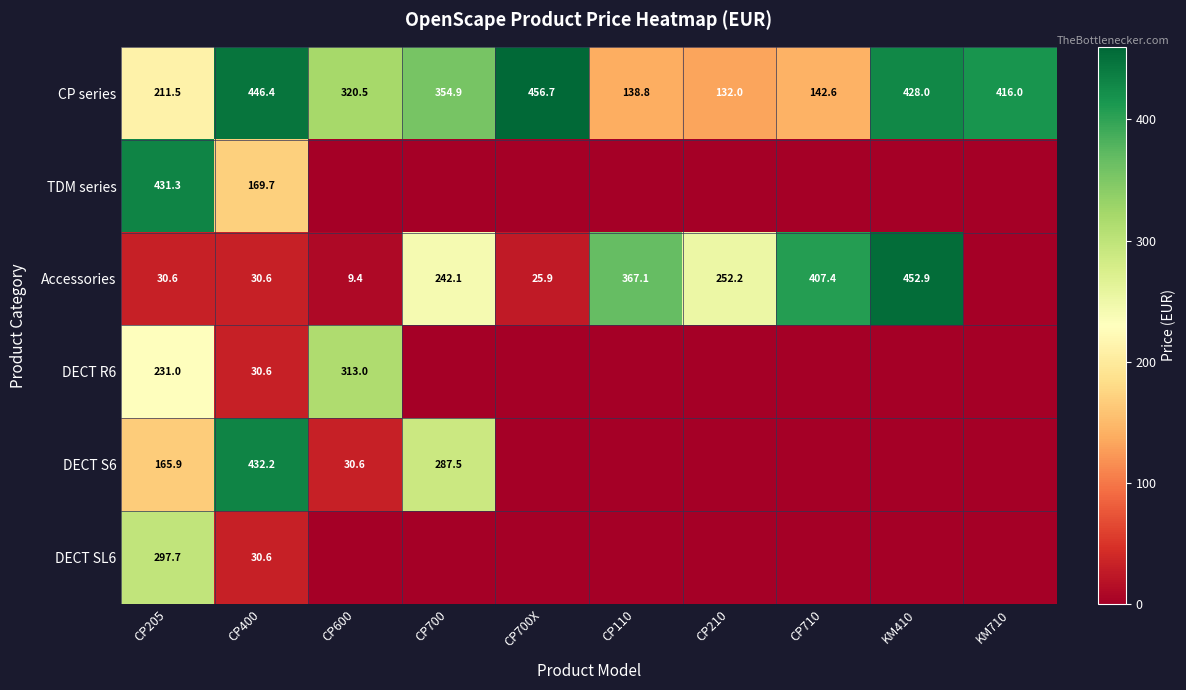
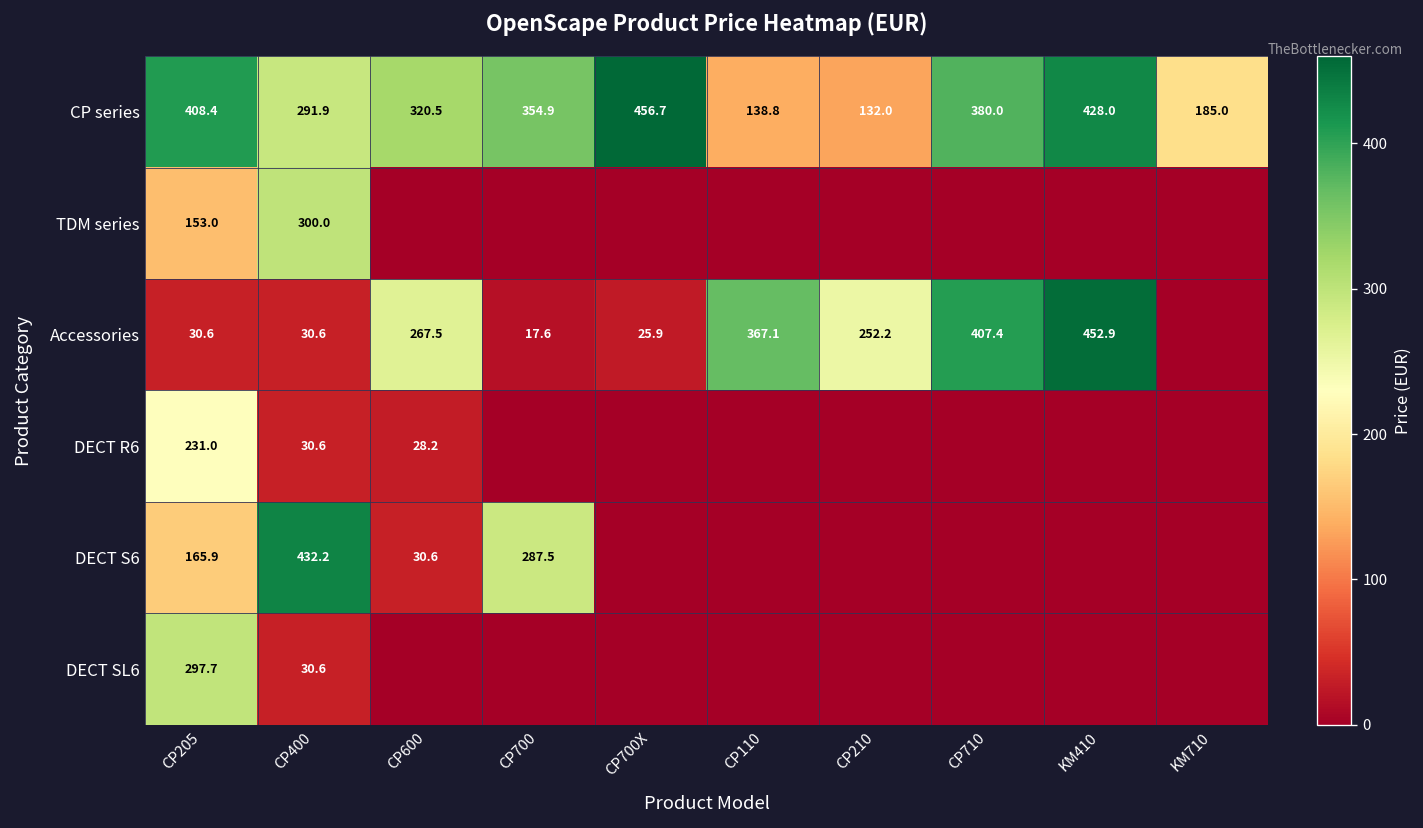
  {
    "CP series": {
-     "CP205": 211.5,
-     "CP400": 446.4,
+     "CP205": 408.4,
+     "CP400": 291.9,
      "CP600": 320.5,
      "CP700": 354.9,
      "CP700X": 456.7,
      "CP110": 138.8,
      "CP210": 132.0,
-     "CP710": 142.6,
+     "CP710": 380.0,
      "KM410": 428.0,
-     "KM710": 416.0
+     "KM710": 185.0
    },
    "TDM series": {
-     "CP205": 431.3,
-     "CP400": 169.7
+     "CP205": 153.0,
+     "CP400": 300.0
    },
    "Accessories": {
      "CP205": 30.6,
      "CP400": 30.6,
-     "CP600": 9.4,
-     "CP700": 242.1,
+     "CP600": 267.5,
+     "CP700": 17.6,
      "CP700X": 25.9,
      "CP110": 367.1,
      "CP210": 252.2,
      "CP710": 407.4,
      "KM410": 452.9
    },
    "DECT R6": {
      "CP205": 231.0,
      "CP400": 30.6,
-     "CP600": 313.0
+     "CP600": 28.2
    },
    "DECT S6": {
      "CP205": 165.9,
      "CP400": 432.2,
      "CP600": 30.6,
      "CP700": 287.5
    },
    "DECT SL6": {
      "CP205": 297.7,
      "CP400": 30.6
    }
  }
